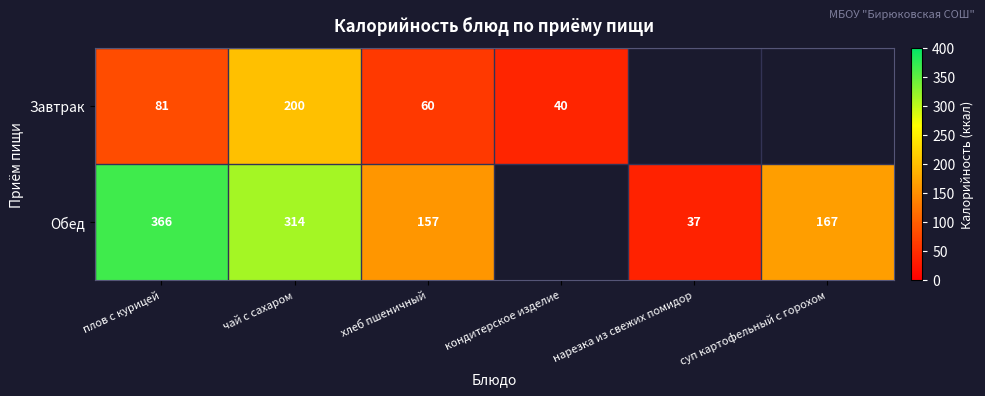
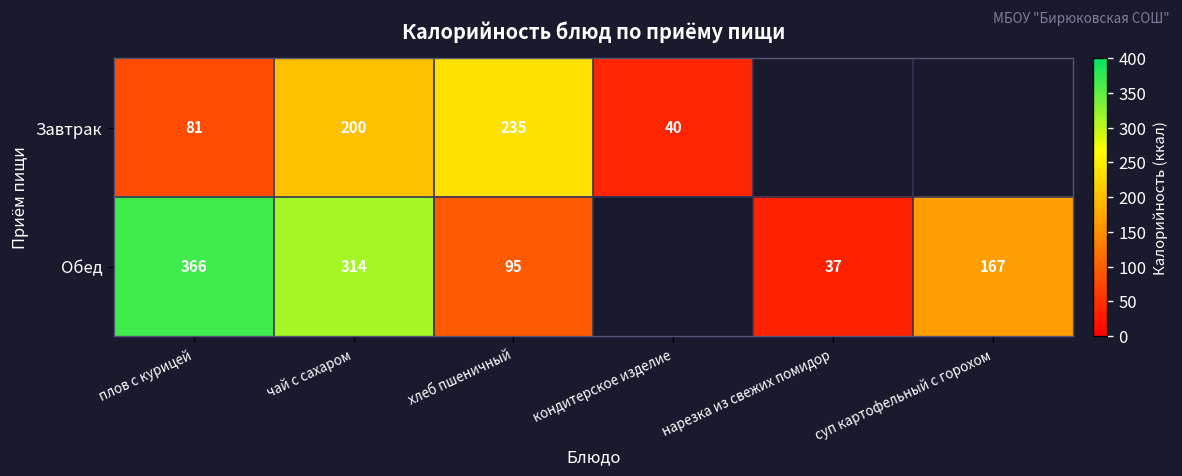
  {
    "Завтрак": {
      "плов с курицей": 81,
      "чай с сахаром": 200,
-     "хлеб пшеничный": 60,
+     "хлеб пшеничный": 235,
      "кондитерское изделие": 40
    },
    "Обед": {
      "плов с курицей": 366,
      "чай с сахаром": 314,
-     "хлеб пшеничный": 157,
+     "хлеб пшеничный": 95,
      "нарезка из свежих помидор": 37,
      "суп картофельный с горохом": 167
    }
  }
